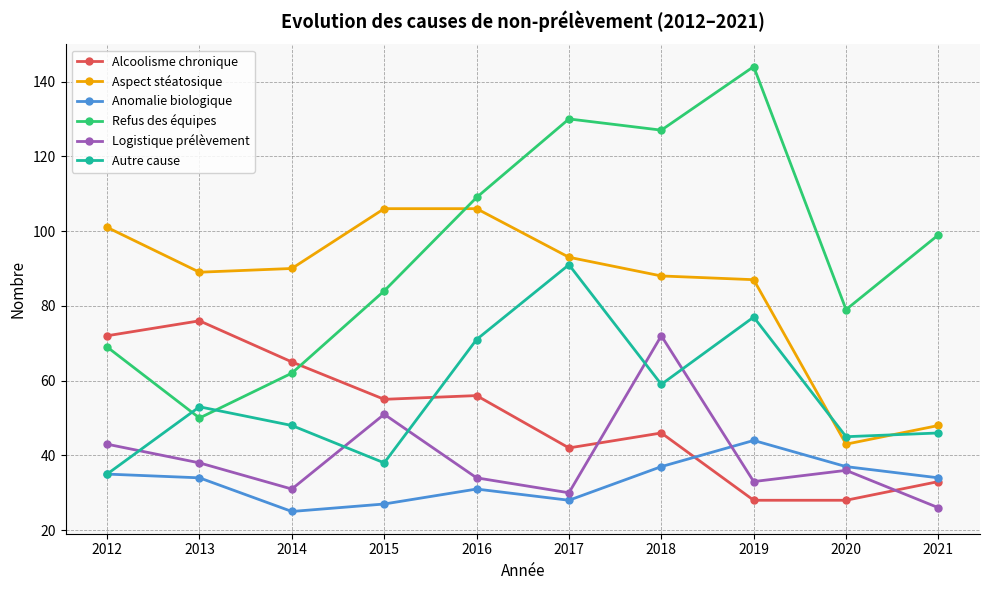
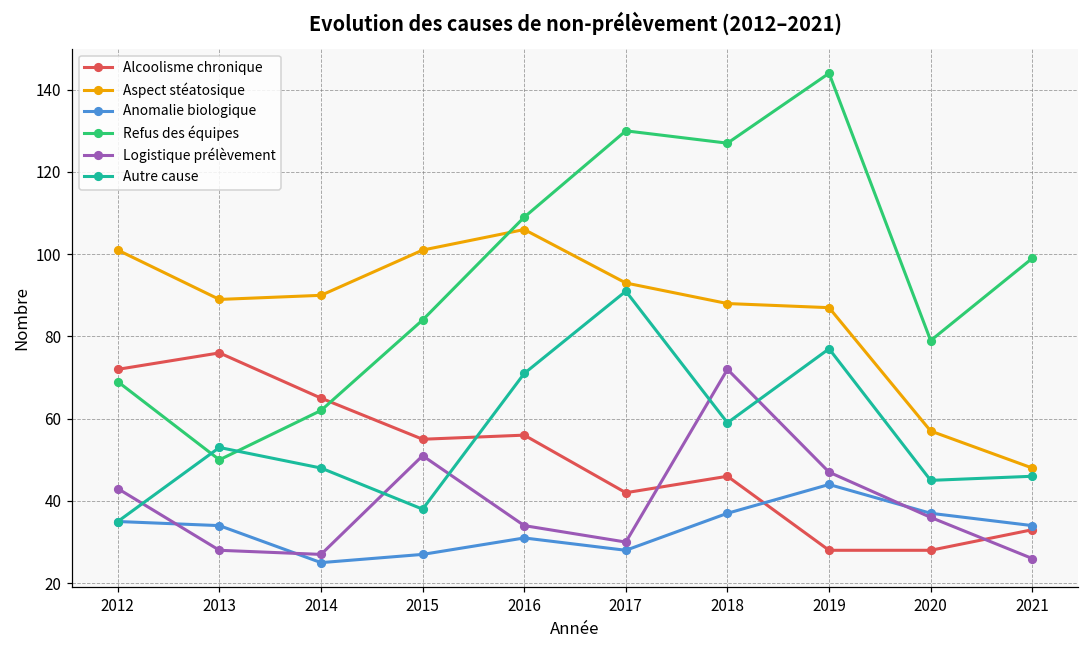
  {
    "Alcoolisme chronique": {
      "2012": 72,
      "2013": 76,
      "2014": 65,
      "2015": 55,
      "2016": 56,
      "2017": 42,
      "2018": 46,
      "2019": 28,
      "2020": 28,
      "2021": 33
    },
    "Aspect stéatosique": {
      "2012": 101,
      "2013": 89,
      "2014": 90,
-     "2015": 106,
+     "2015": 101,
      "2016": 106,
      "2017": 93,
      "2018": 88,
      "2019": 87,
-     "2020": 43,
+     "2020": 57,
      "2021": 48
    },
    "Anomalie biologique": {
      "2013": 34,
      "2014": 25,
      "2015": 27,
      "2016": 31,
      "2017": 28,
      "2018": 37,
      "2019": 44,
      "2020": 37,
      "2021": 34
    },
    "Logistique prélèvement": {
      "2012": 43,
-     "2013": 38,
-     "2014": 31,
+     "2013": 28,
+     "2014": 27,
      "2015": 51,
      "2016": 34,
      "2017": 30,
      "2018": 72,
-     "2019": 33,
+     "2019": 47,
      "2020": 36,
      "2021": 26
    }
  }
